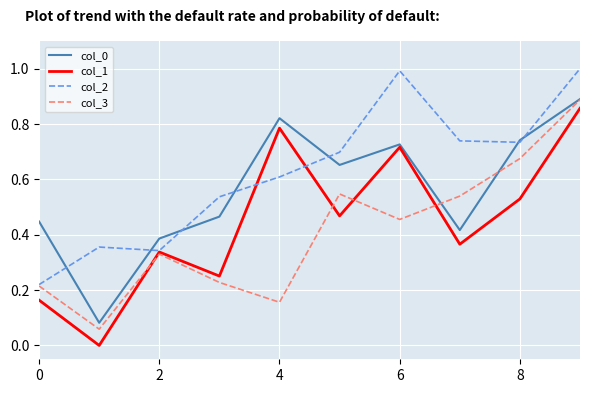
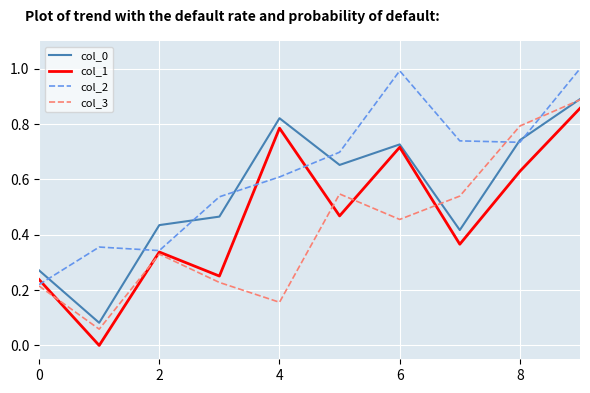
  {
    "col_0": {
-     "0": 0.45,
-     "2": 0.39,
+     "0": 0.27,
+     "2": 0.43,
      "4": 0.82,
      "6": 0.73
    },
    "col_1": {
-     "0": 0.16,
+     "0": 0.24,
      "4": 0.79,
      "6": 0.72,
-     "8": 0.53
+     "8": 0.63
    },
    "col_2": {
      "4": 0.61,
      "6": 0.99
    },
    "col_3": {
      "4": 0.16,
      "6": 0.46,
-     "8": 0.68
+     "8": 0.79
    }
  }
